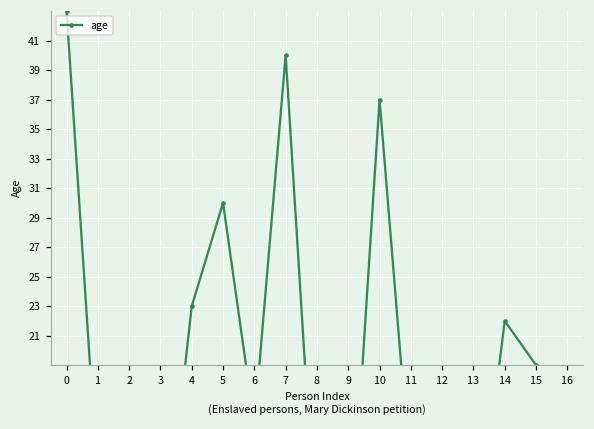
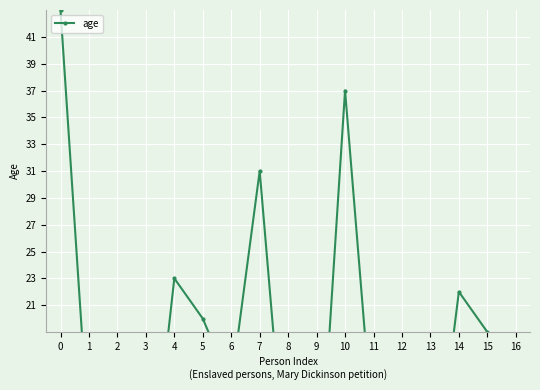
  {
    "0": 43,
    "4": 23,
-   "5": 30,
-   "7": 40,
+   "5": 20,
+   "7": 31,
    "10": 37,
    "14": 22,
    "15": 19
  }
